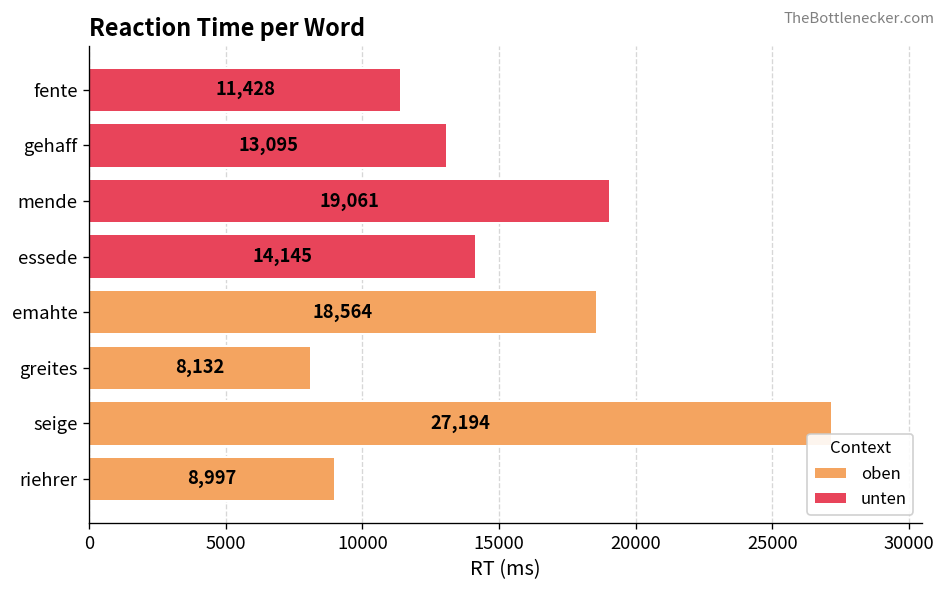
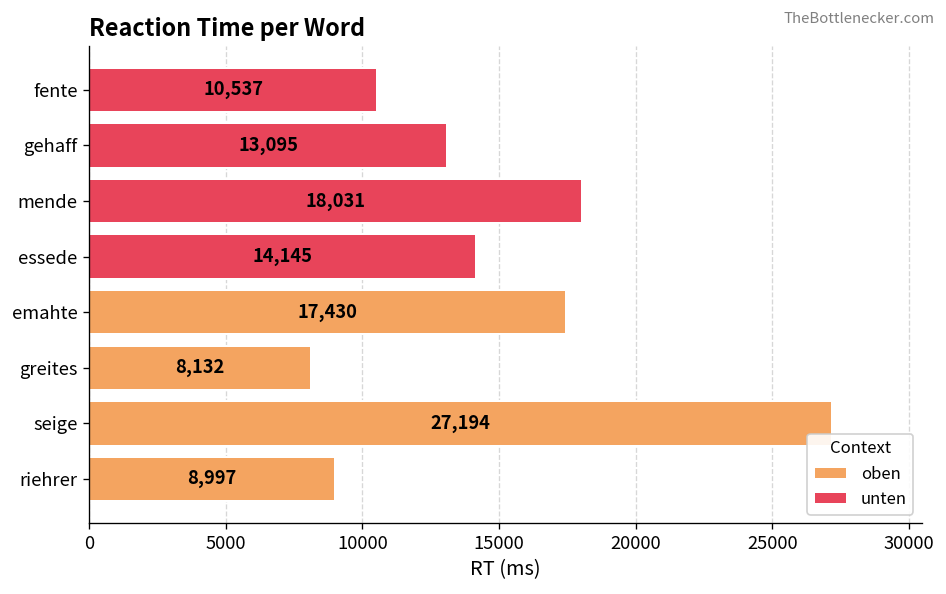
  {
    "oben": {
-     "emahte": "18,564",
+     "emahte": "17,430",
      "greites": "8,132",
      "seige": "27,194",
      "riehrer": "8,997"
    },
    "unten": {
-     "fente": "11,428",
+     "fente": "10,537",
      "gehaff": "13,095",
-     "mende": "19,061",
+     "mende": "18,031",
      "essede": "14,145"
    }
  }
